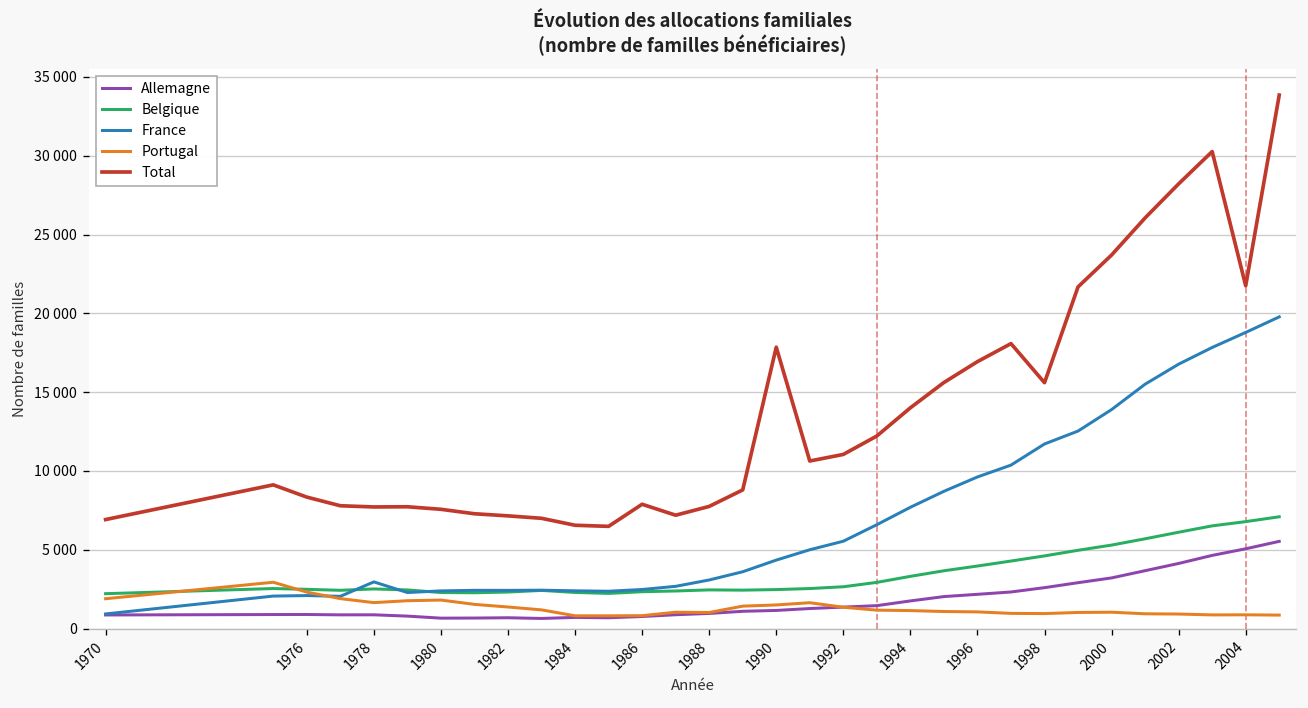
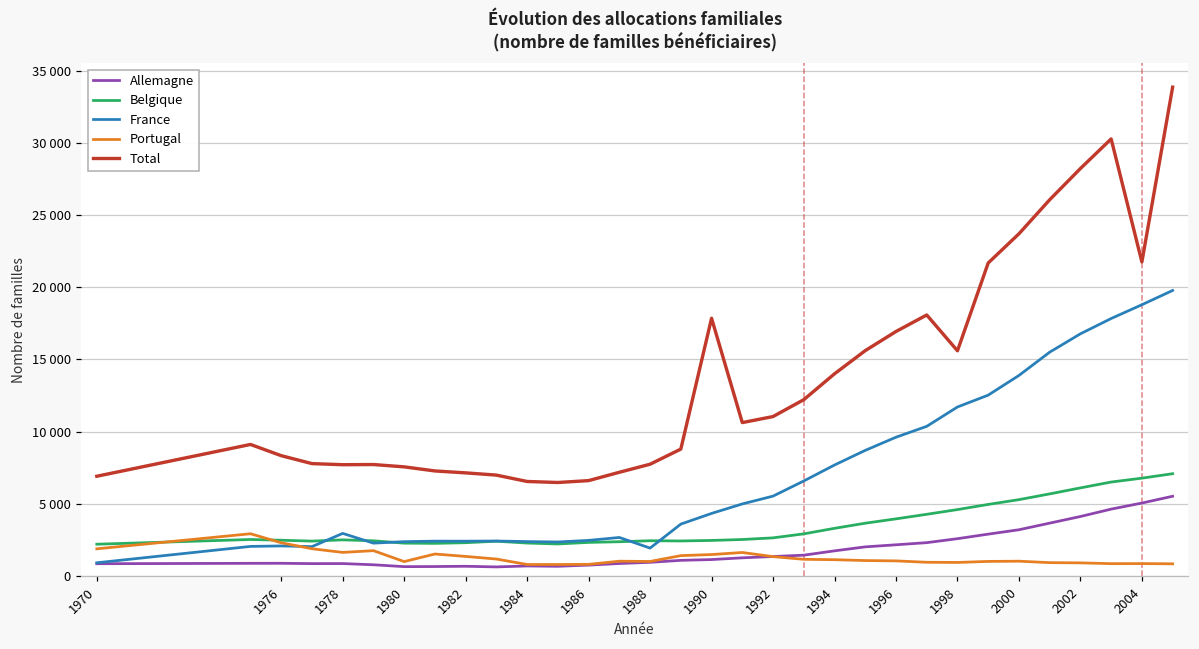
  {
    "Allemagne": {
      "1976": 900,
      "1978": 900,
      "1980": 700,
      "1982": 700,
      "1990": 1100,
      "1994": 1800,
      "1996": 2200,
      "1998": 2600,
      "2000": 3200,
      "2002": 4100,
      "2004": 5100
    },
    "Belgique": {
      "1970": 2200,
      "1978": 2500,
      "1988": 2500,
      "1990": 2500,
      "1992": 2700,
      "1994": 3300,
      "1996": 4000,
      "1998": 4600,
      "2000": 5300,
      "2002": 6100,
      "2004": 6800
    },
    "France": {
      "1976": 2100,
      "1978": 3000,
-     "1988": 3100,
+     "1988": 1900,
      "1990": 4300,
      "1992": 5500,
      "1994": 7700,
      "1996": 9600,
      "1998": 11700,
      "2000": 13900,
      "2002": 16800,
      "2004": 18800
    },
    "Portugal": {
      "1970": 1900,
      "1978": 1600,
-     "1980": 1800,
+     "1980": 1000,
      "1982": 1400,
      "1990": 1500,
      "1994": 1100,
      "1996": 1100,
      "1998": 1000,
      "2000": 1000,
      "2002": 900,
      "2004": 900
    },
    "Total": {
      "1970": 6900,
      "1976": 8300,
      "1978": 7700,
      "1980": 7600,
      "1982": 7200,
      "1984": 6600,
-     "1986": 7900,
+     "1986": 6600,
      "1988": 7700,
      "1990": 17900,
      "1992": 11000,
      "1994": 14000,
      "1996": 16900,
      "1998": 15600,
      "2000": 23700,
      "2002": 28200,
      "2004": 21700
    }
  }
